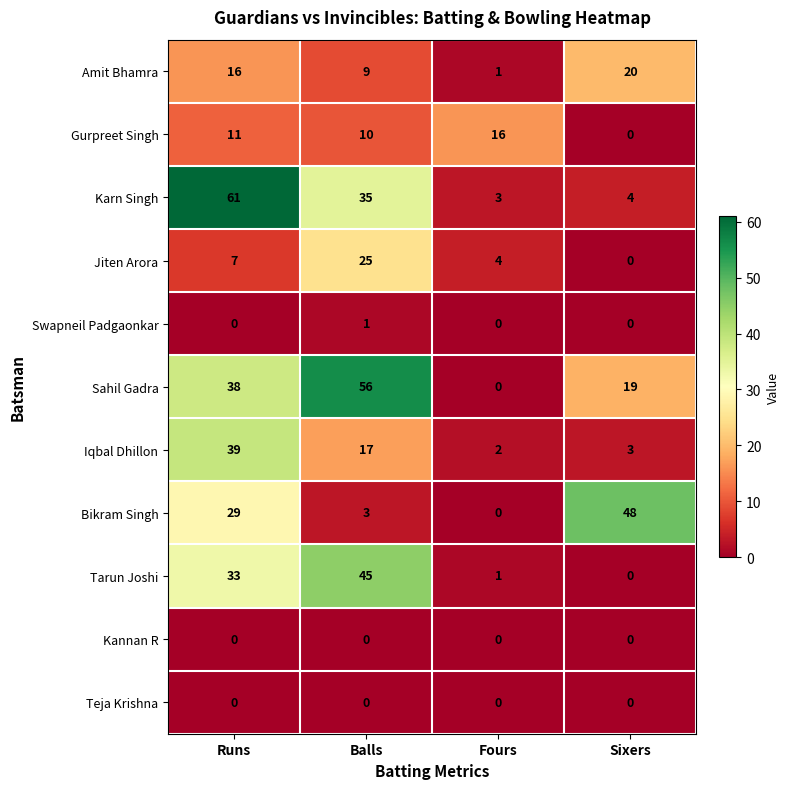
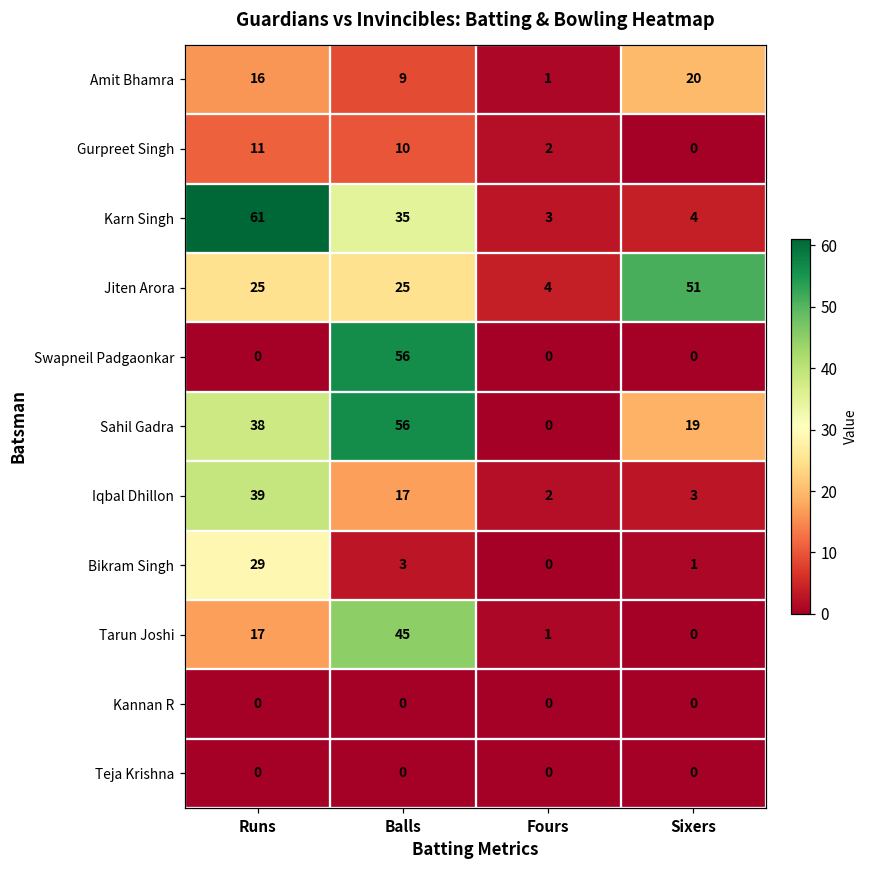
  {
    "Amit Bhamra": {
      "Runs": 16,
      "Balls": 9,
      "Fours": 1,
      "Sixers": 20
    },
    "Gurpreet Singh": {
      "Runs": 11,
      "Balls": 10,
-     "Fours": 16,
+     "Fours": 2,
      "Sixers": 0
    },
    "Karn Singh": {
      "Runs": 61,
      "Balls": 35,
      "Fours": 3,
      "Sixers": 4
    },
    "Jiten Arora": {
-     "Runs": 7,
+     "Runs": 25,
      "Balls": 25,
      "Fours": 4,
-     "Sixers": 0
+     "Sixers": 51
    },
    "Swapneil Padgaonkar": {
      "Runs": 0,
-     "Balls": 1,
+     "Balls": 56,
      "Fours": 0,
      "Sixers": 0
    },
    "Sahil Gadra": {
      "Runs": 38,
      "Balls": 56,
      "Fours": 0,
      "Sixers": 19
    },
    "Iqbal Dhillon": {
      "Runs": 39,
      "Balls": 17,
      "Fours": 2,
      "Sixers": 3
    },
    "Bikram Singh": {
      "Runs": 29,
      "Balls": 3,
      "Fours": 0,
-     "Sixers": 48
+     "Sixers": 1
    },
    "Tarun Joshi": {
-     "Runs": 33,
+     "Runs": 17,
      "Balls": 45,
      "Fours": 1,
      "Sixers": 0
    },
    "Kannan R": {
      "Runs": 0,
      "Balls": 0,
      "Fours": 0,
      "Sixers": 0
    },
    "Teja Krishna": {
      "Runs": 0,
      "Balls": 0,
      "Fours": 0,
      "Sixers": 0
    }
  }
